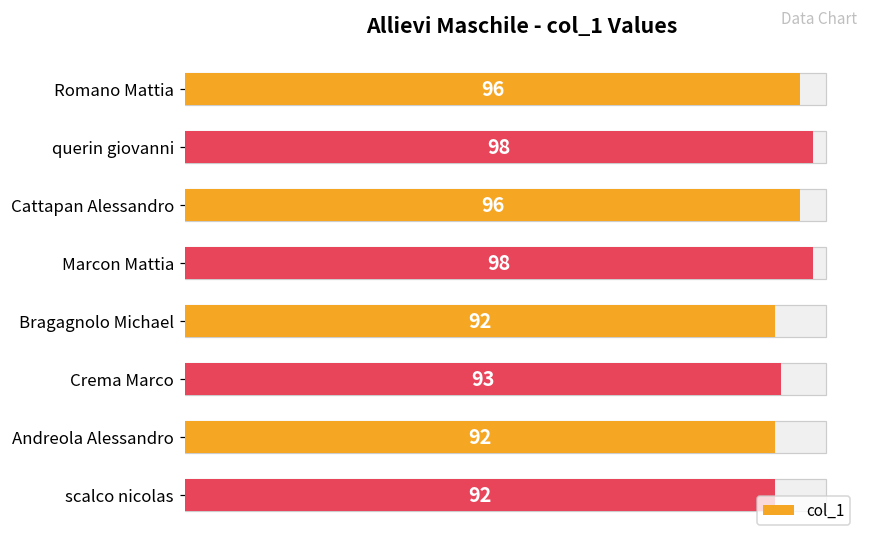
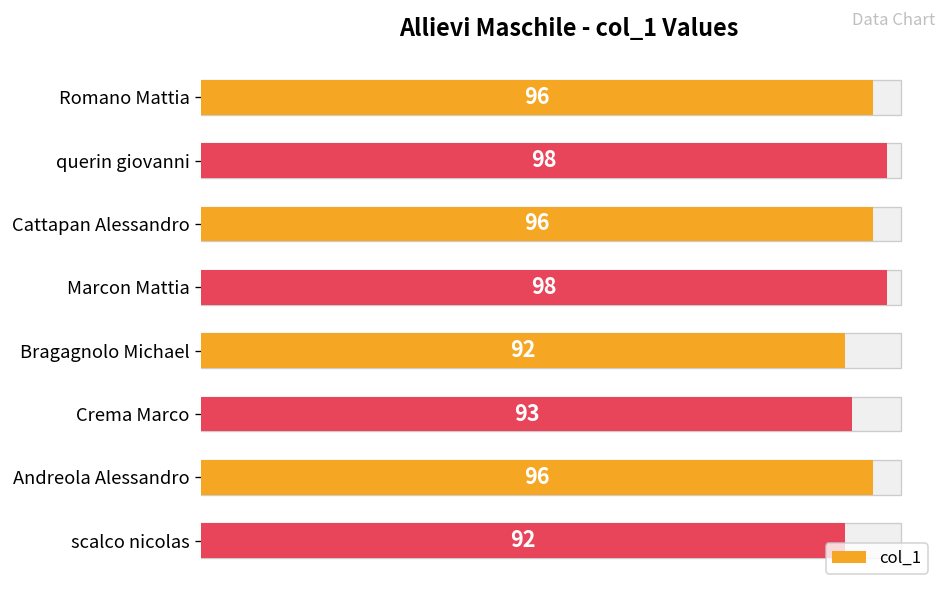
  {
    "col_1": {
-     "Andreola Alessandro": 92
+     "Andreola Alessandro": 96
    }
  }
